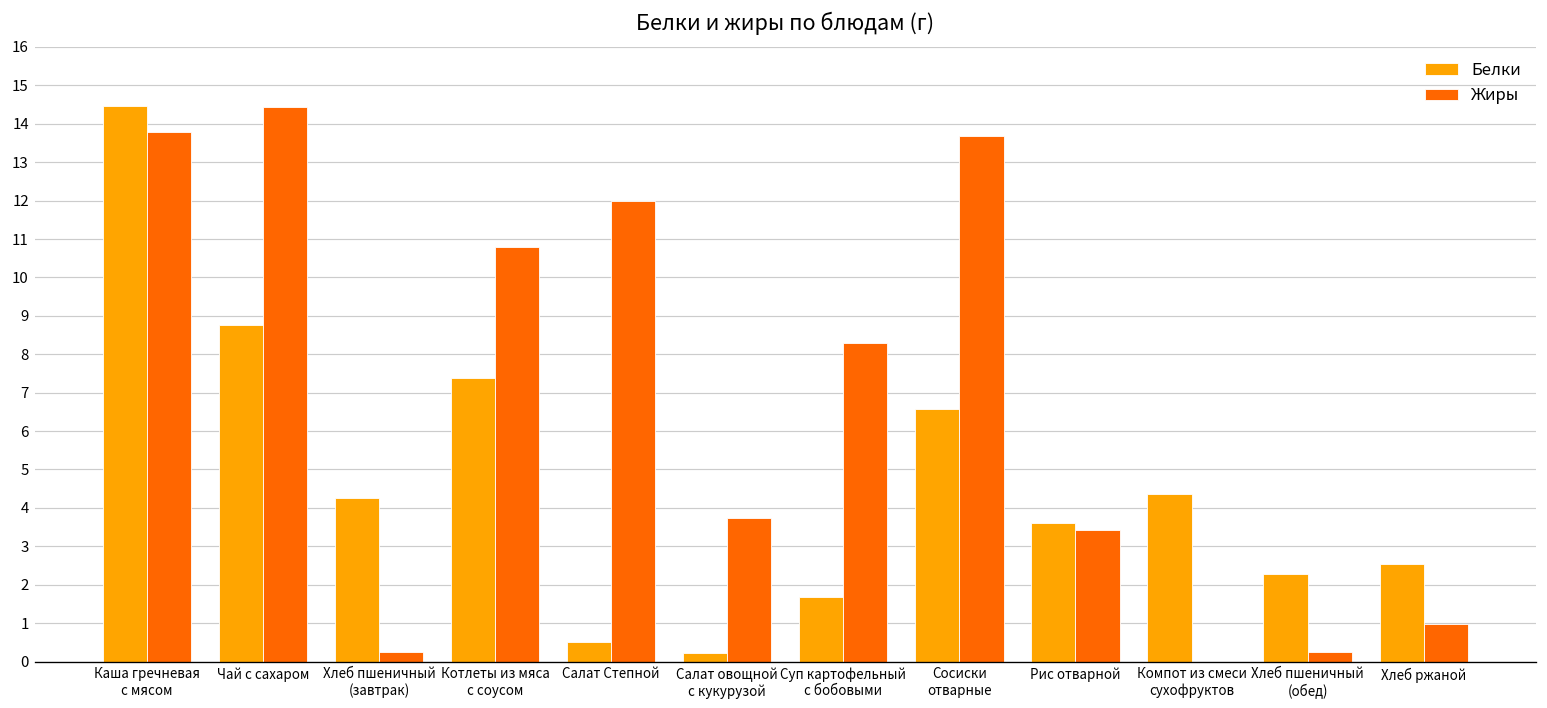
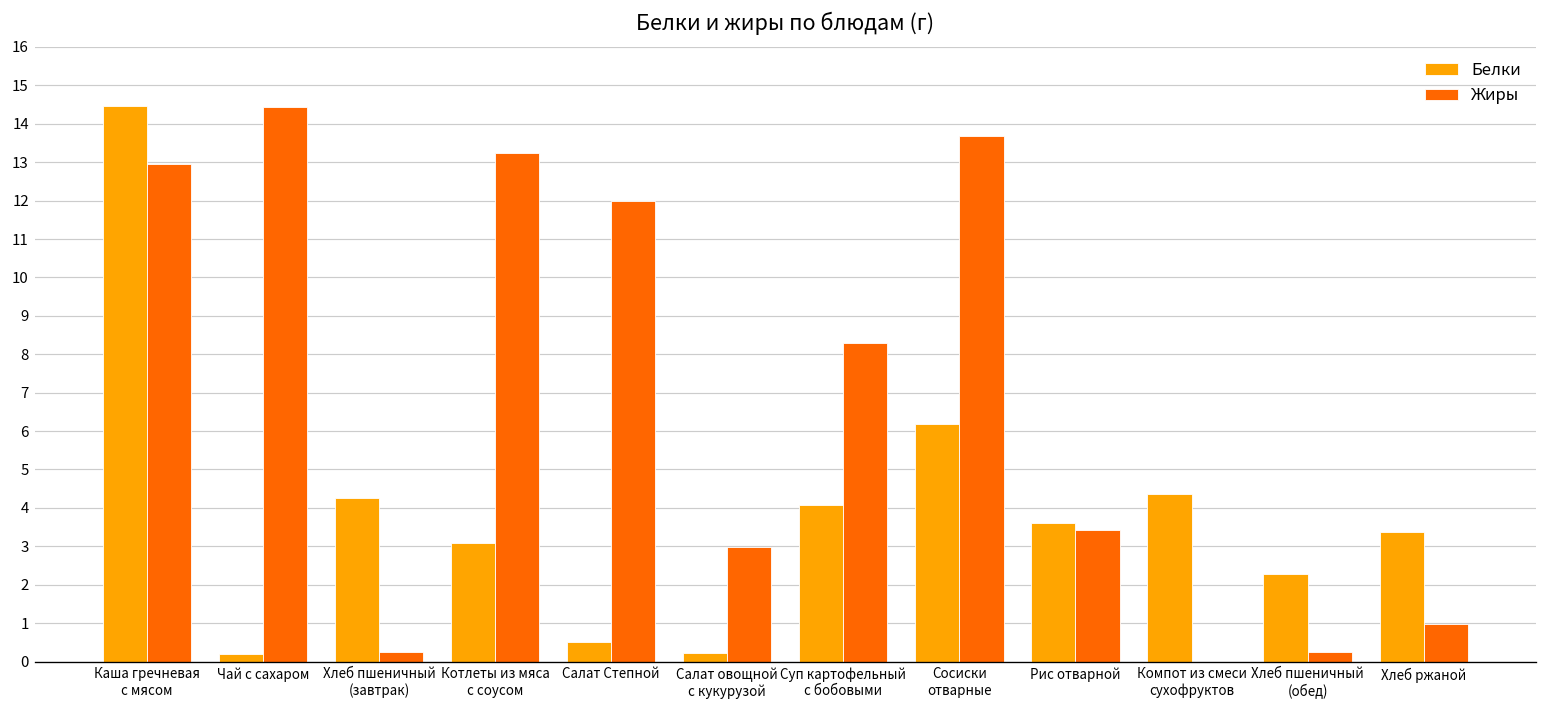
  {
    "Белки": {
      "Каша гречневая с мясом": 14.5,
-     "Чай с сахаром": 8.8,
+     "Чай с сахаром": 0.2,
      "Хлеб пшеничный (завтрак)": 4.3,
-     "Котлеты из мяса с соусом": 7.4,
+     "Котлеты из мяса с соусом": 3.1,
      "Салат Степной": 0.5,
      "Салат овощной с кукурузой": 0.2,
-     "Суп картофельный с бобовыми": 1.7,
-     "Сосиски отварные": 6.6,
+     "Суп картофельный с бобовыми": 4.1,
+     "Сосиски отварные": 6.2,
      "Рис отварной": 3.6,
      "Компот из смеси сухофруктов": 4.4,
      "Хлеб пшеничный (обед)": 2.3,
-     "Хлеб ржаной": 2.6
+     "Хлеб ржаной": 3.4
    },
    "Жиры": {
-     "Каша гречневая с мясом": 13.8,
+     "Каша гречневая с мясом": 13.0,
      "Чай с сахаром": 14.4,
      "Хлеб пшеничный (завтрак)": 0.2,
-     "Котлеты из мяса с соусом": 10.8,
+     "Котлеты из мяса с соусом": 13.2,
      "Салат Степной": 12.0,
-     "Салат овощной с кукурузой": 3.7,
+     "Салат овощной с кукурузой": 3.0,
      "Суп картофельный с бобовыми": 8.3,
      "Сосиски отварные": 13.7,
      "Рис отварной": 3.4,
      "Компот из смеси сухофруктов": 0.0,
      "Хлеб пшеничный (обед)": 0.2,
      "Хлеб ржаной": 1.0
    }
  }
